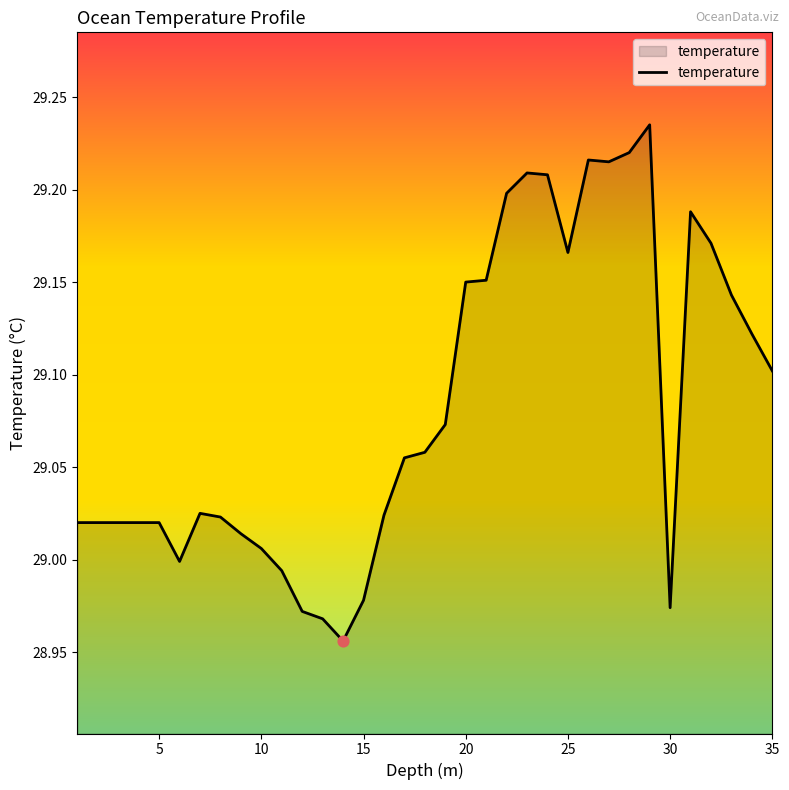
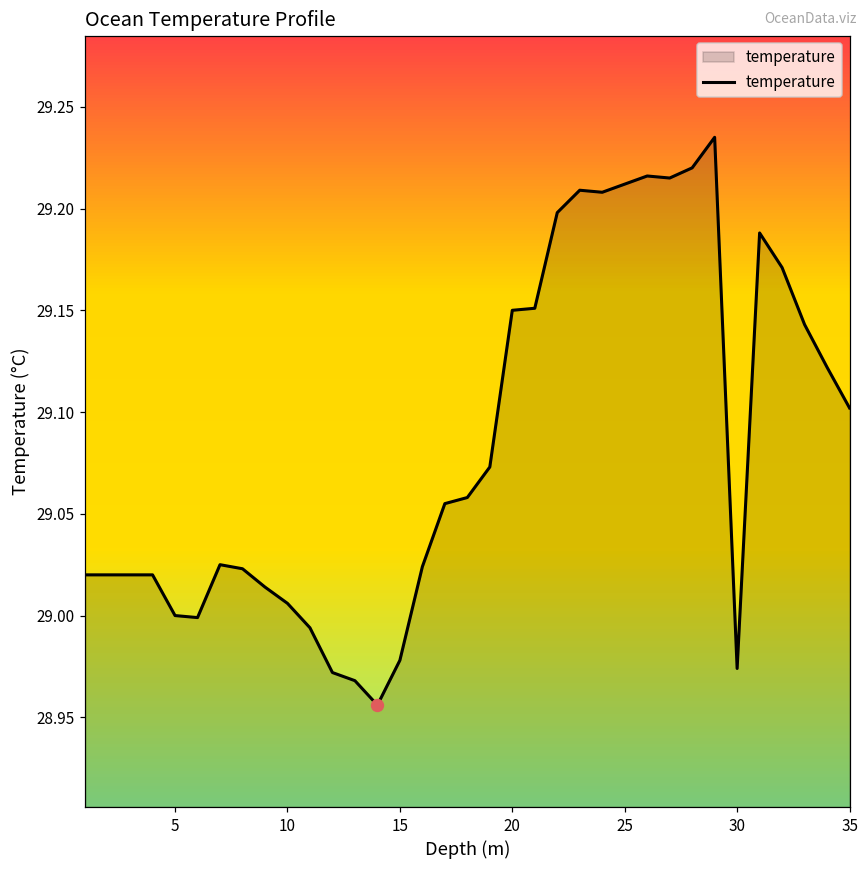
  {
    "temperature": {
-     "5": 29.02,
+     "5": 29.00,
      "10": 29.006,
      "15": 28.978,
      "20": 29.150,
-     "25": 29.166,
+     "25": 29.212,
      "30": 28.974,
      "35": 29.102
    }
  }
